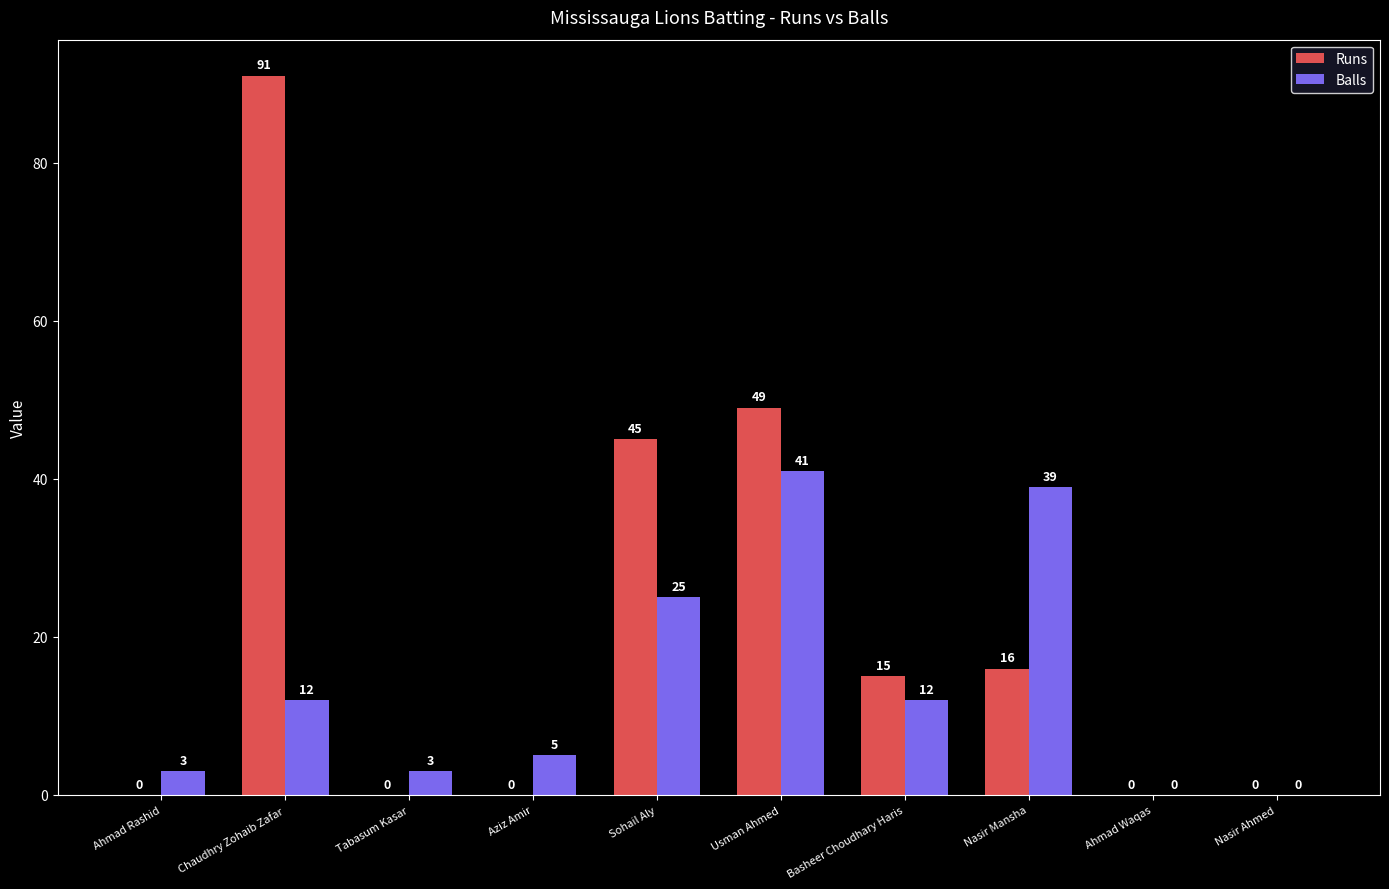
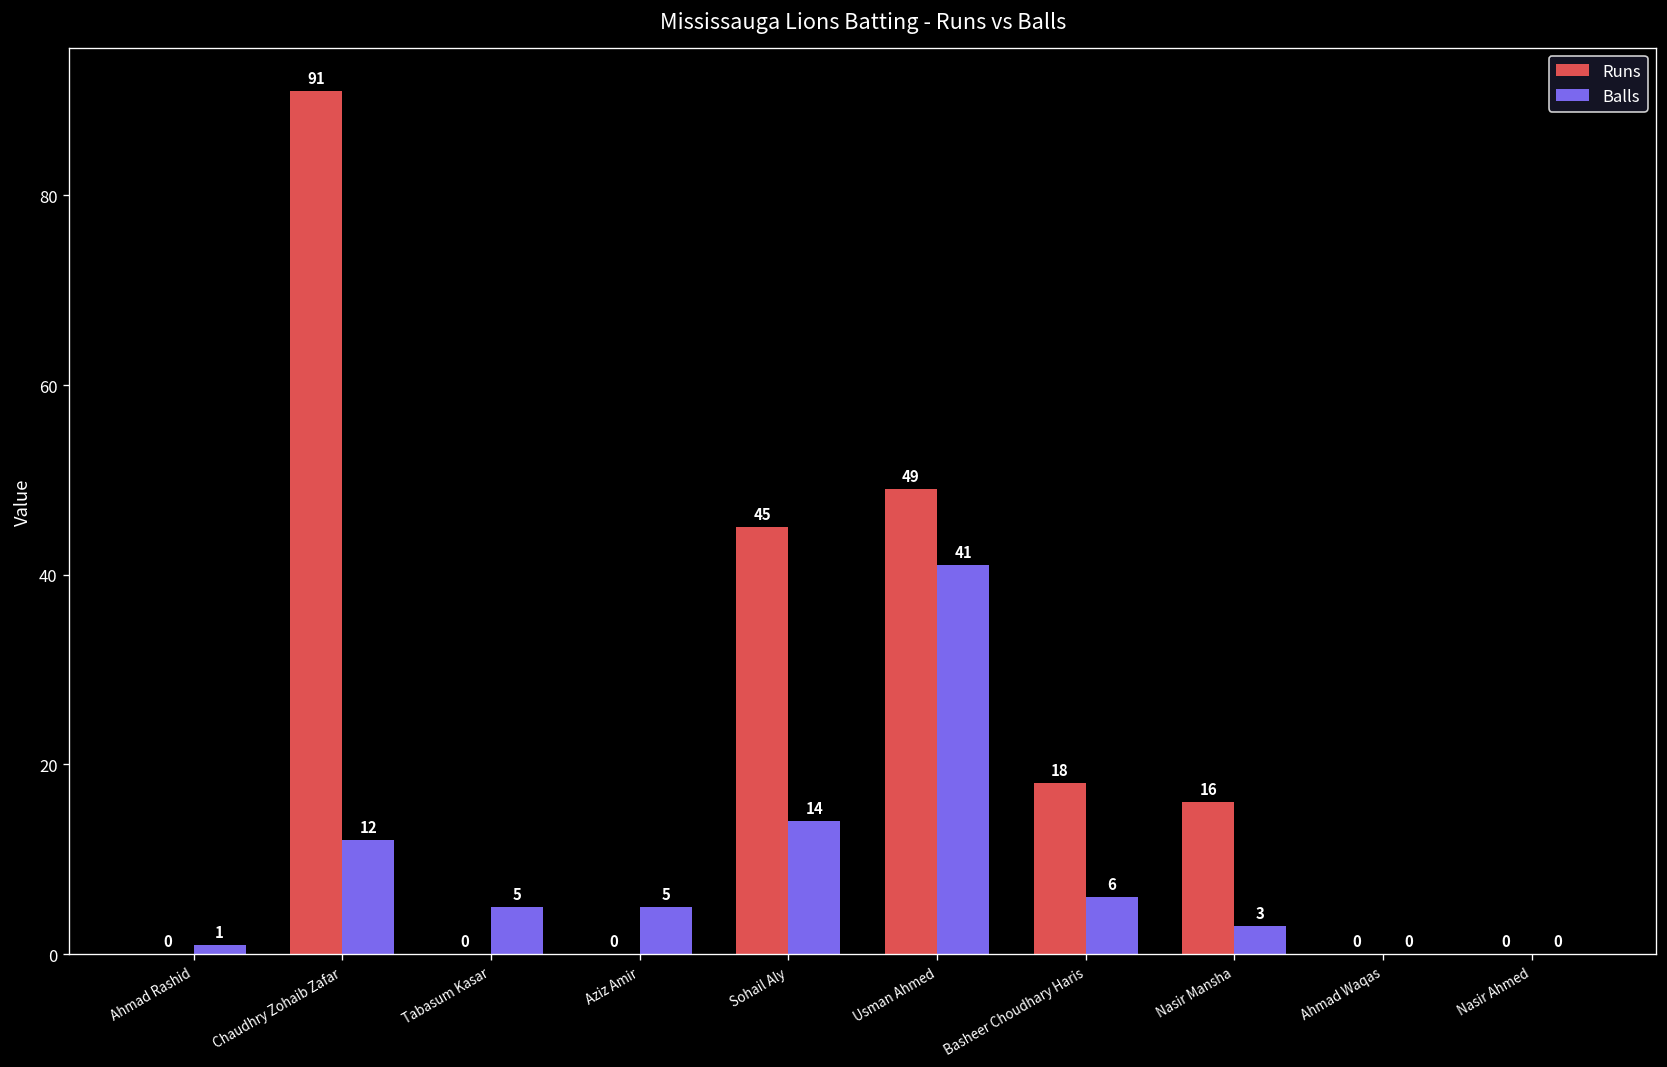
  {
    "Runs": {
      "Ahmad Rashid": 0,
      "Chaudhry Zohaib Zafar": 91,
      "Tabasum Kasar": 0,
      "Aziz Amir": 0,
      "Sohail Aly": 45,
      "Usman Ahmed": 49,
-     "Basheer Choudhary Haris": 15,
+     "Basheer Choudhary Haris": 18,
      "Nasir Mansha": 16,
      "Ahmad Waqas": 0,
      "Nasir Ahmed": 0
    },
    "Balls": {
-     "Ahmad Rashid": 3,
+     "Ahmad Rashid": 1,
      "Chaudhry Zohaib Zafar": 12,
-     "Tabasum Kasar": 3,
+     "Tabasum Kasar": 5,
      "Aziz Amir": 5,
-     "Sohail Aly": 25,
+     "Sohail Aly": 14,
      "Usman Ahmed": 41,
-     "Basheer Choudhary Haris": 12,
-     "Nasir Mansha": 39,
+     "Basheer Choudhary Haris": 6,
+     "Nasir Mansha": 3,
      "Ahmad Waqas": 0,
      "Nasir Ahmed": 0
    }
  }
